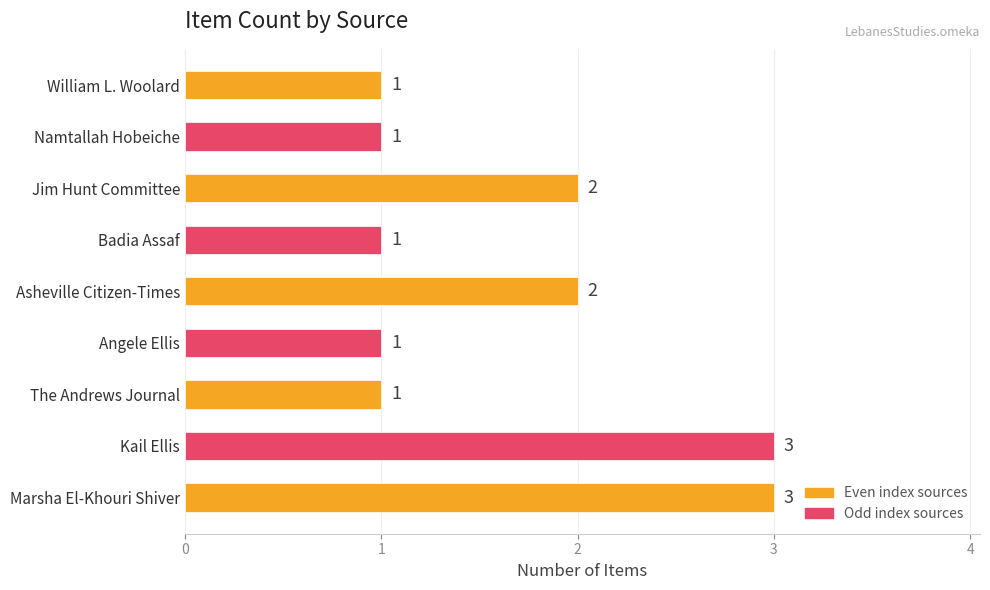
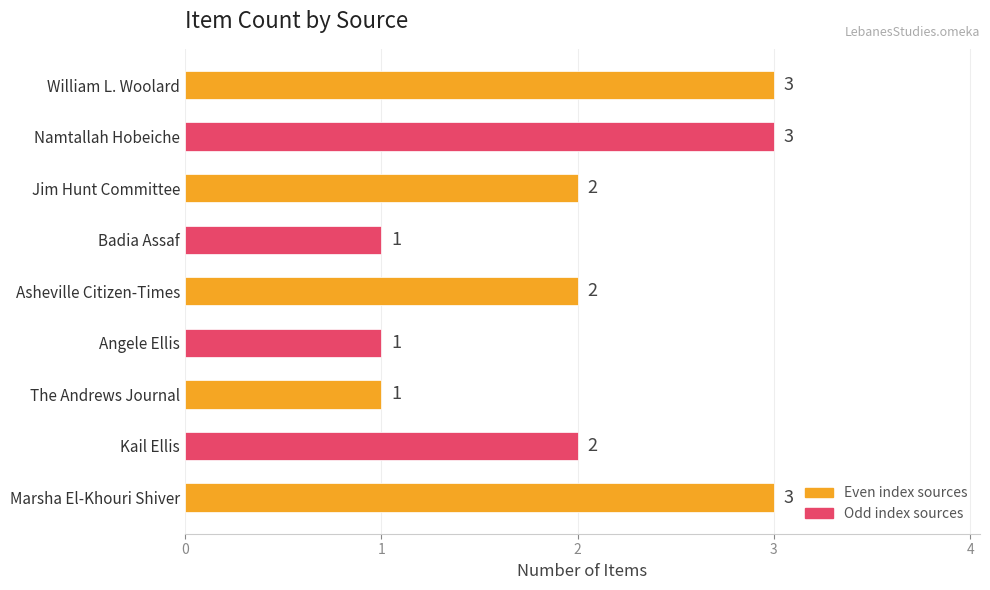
  {
-   "William L. Woolard": 1,
-   "Namtallah Hobeiche": 1,
+   "William L. Woolard": 3,
+   "Namtallah Hobeiche": 3,
    "Jim Hunt Committee": 2,
    "Badia Assaf": 1,
    "Asheville Citizen-Times": 2,
    "Angele Ellis": 1,
    "The Andrews Journal": 1,
-   "Kail Ellis": 3,
+   "Kail Ellis": 2,
    "Marsha El-Khouri Shiver": 3
  }
